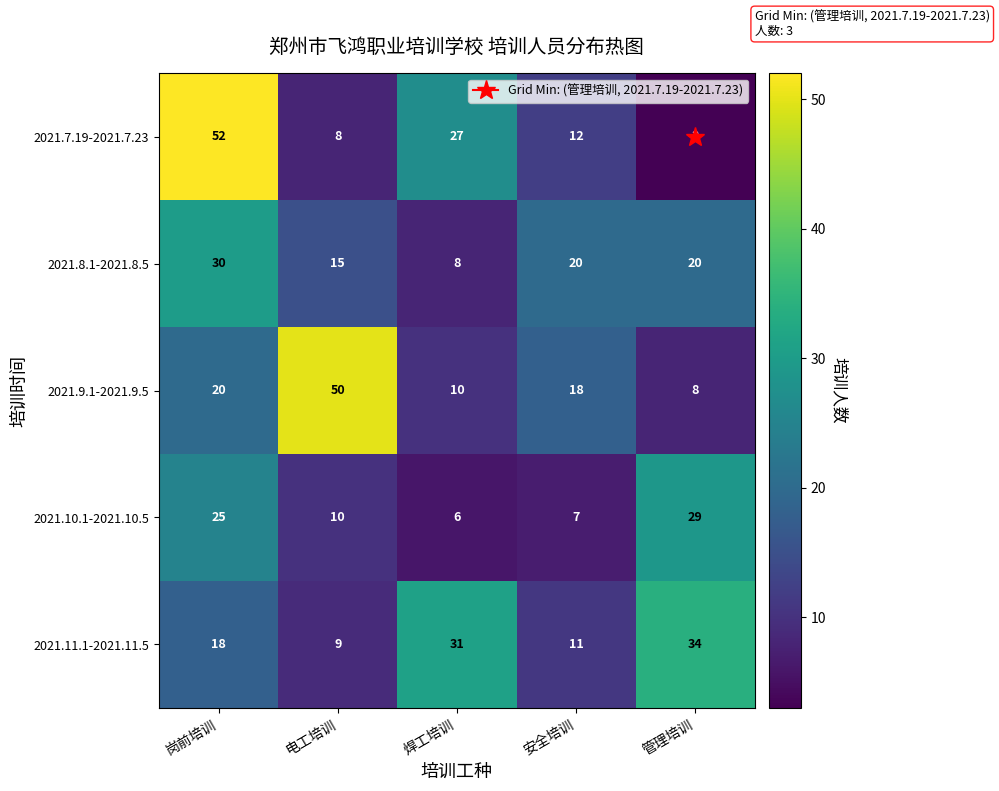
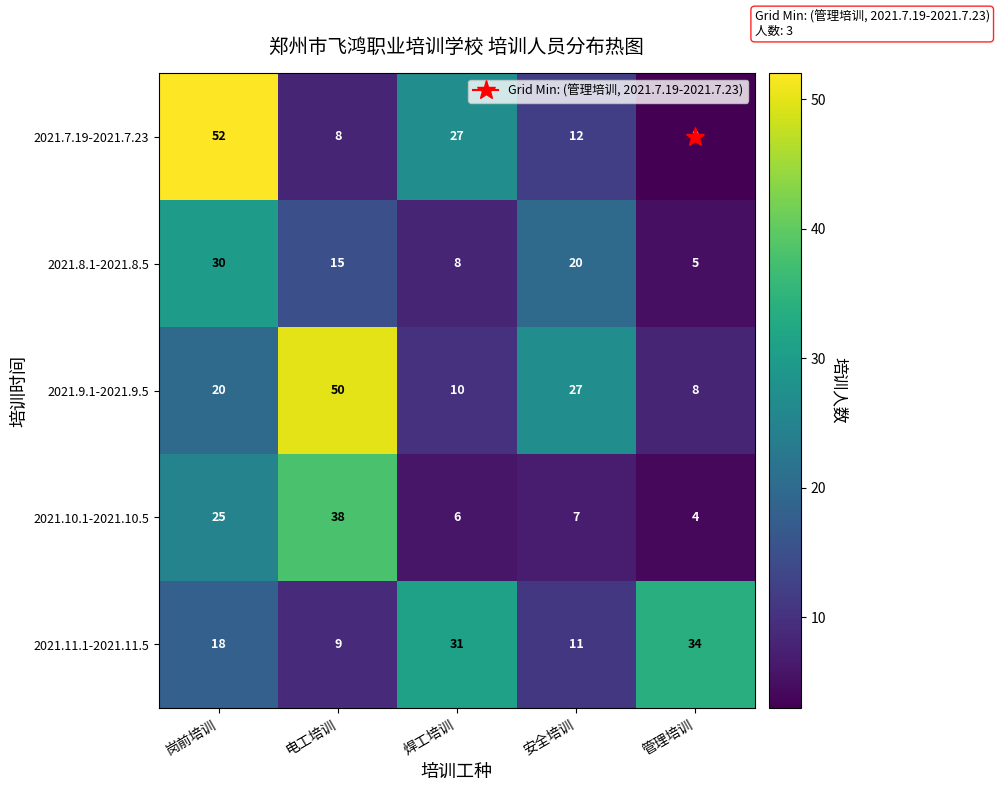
  {
    "2021.7.19-2021.7.23": {
      "岗前培训": 52,
      "电工培训": 8,
      "焊工培训": 27,
      "安全培训": 12
    },
    "2021.8.1-2021.8.5": {
      "岗前培训": 30,
      "电工培训": 15,
      "焊工培训": 8,
      "安全培训": 20,
-     "管理培训": 20
+     "管理培训": 5
    },
    "2021.9.1-2021.9.5": {
      "岗前培训": 20,
      "电工培训": 50,
      "焊工培训": 10,
-     "安全培训": 18,
+     "安全培训": 27,
      "管理培训": 8
    },
    "2021.10.1-2021.10.5": {
      "岗前培训": 25,
-     "电工培训": 10,
+     "电工培训": 38,
      "焊工培训": 6,
      "安全培训": 7,
-     "管理培训": 29
+     "管理培训": 4
    },
    "2021.11.1-2021.11.5": {
      "岗前培训": 18,
      "电工培训": 9,
      "焊工培训": 31,
      "安全培训": 11,
      "管理培训": 34
    }
  }
